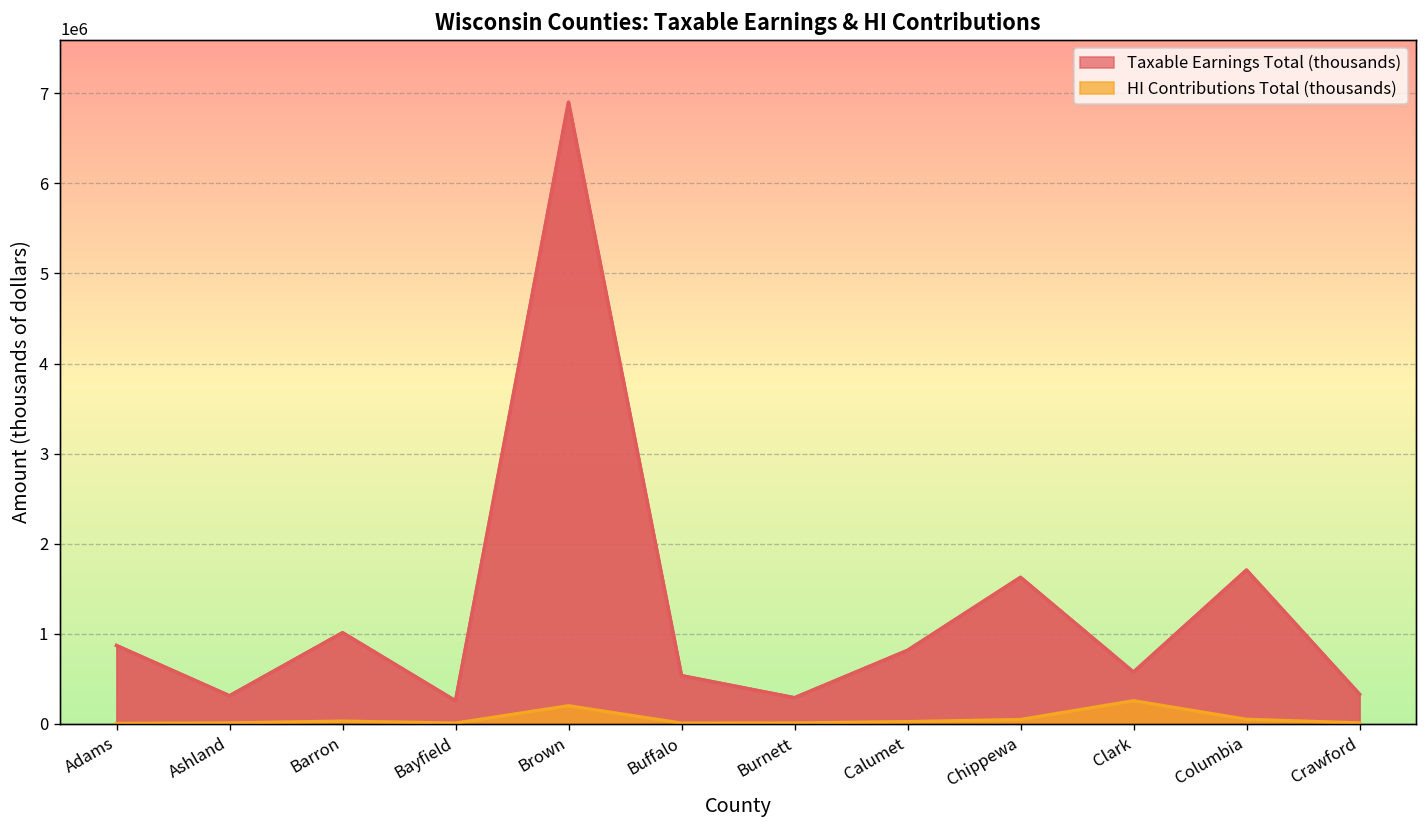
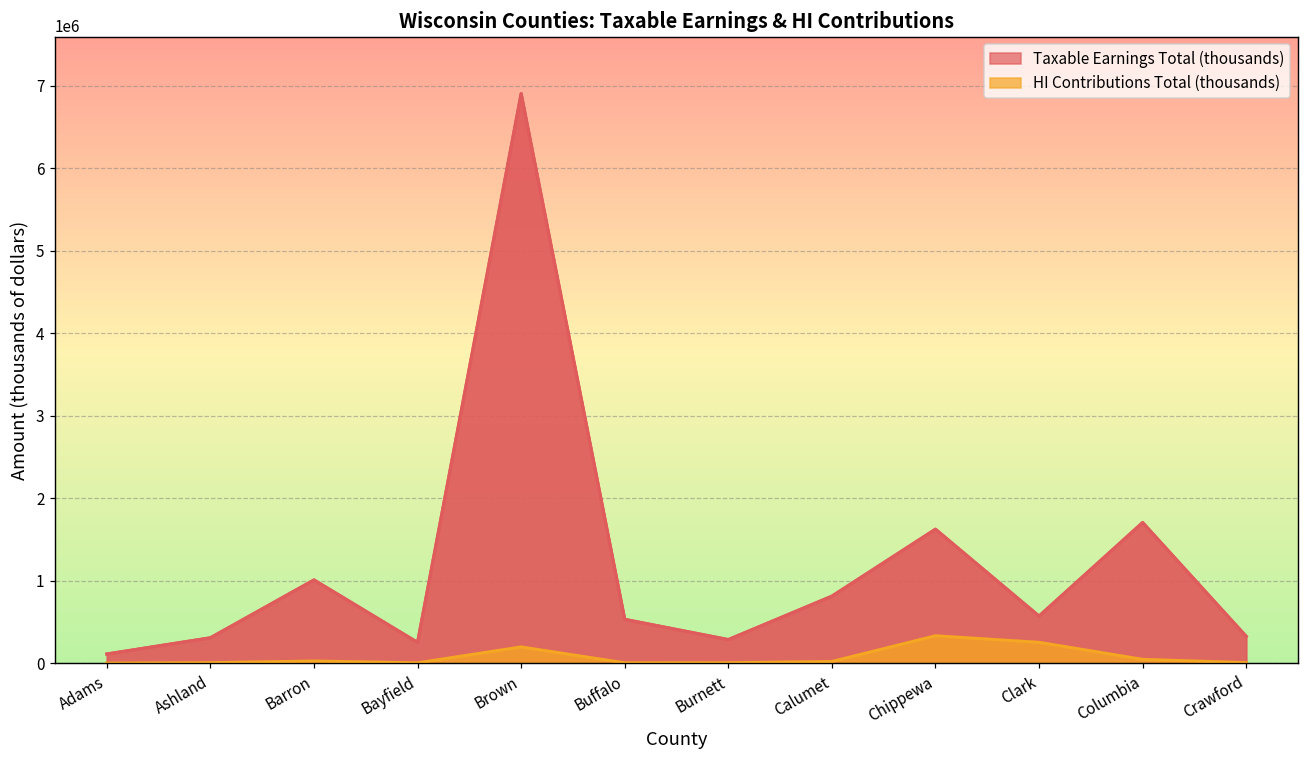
  {
    "Taxable Earnings Total (thousands)": {
-     "Adams": 900000,
+     "Adams": 100000,
      "Ashland": 300000,
      "Barron": 1000000,
      "Bayfield": 300000,
      "Brown": 6900000,
      "Buffalo": 500000,
      "Burnett": 300000,
      "Calumet": 800000,
      "Chippewa": 1600000,
      "Clark": 600000,
      "Columbia": 1700000,
      "Crawford": 300000
    },
    "HI Contributions Total (thousands)": {
      "Adams": 0,
      "Ashland": 0,
      "Barron": 0,
      "Bayfield": 0,
      "Brown": 200000,
      "Buffalo": 0,
      "Burnett": 0,
      "Calumet": 0,
-     "Chippewa": 0,
+     "Chippewa": 300000,
      "Clark": 300000,
      "Columbia": 0,
      "Crawford": 0
    }
  }
